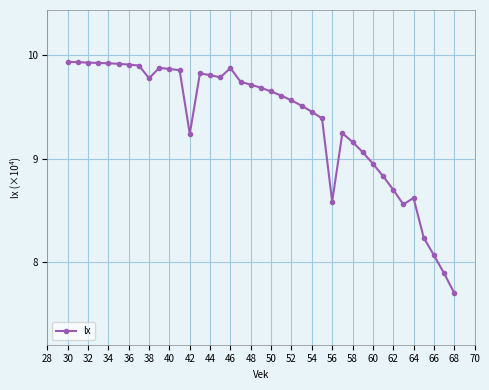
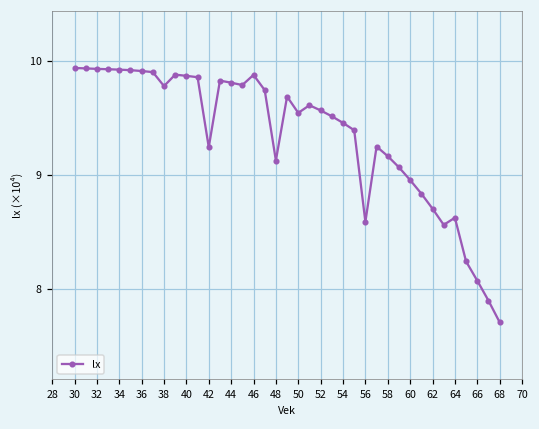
  {
    "30": 9.94,
    "32": 9.93,
    "34": 9.92,
    "36": 9.91,
    "38": 9.78,
    "40": 9.87,
    "42": 9.24,
    "44": 9.81,
    "46": 9.88,
-   "48": 9.72,
-   "50": 9.65,
+   "48": 9.13,
+   "50": 9.54,
    "52": 9.56,
    "54": 9.46,
    "56": 8.59,
    "58": 9.16,
    "60": 8.95,
    "62": 8.70,
    "64": 8.62,
    "66": 8.07,
    "68": 7.71
  }
